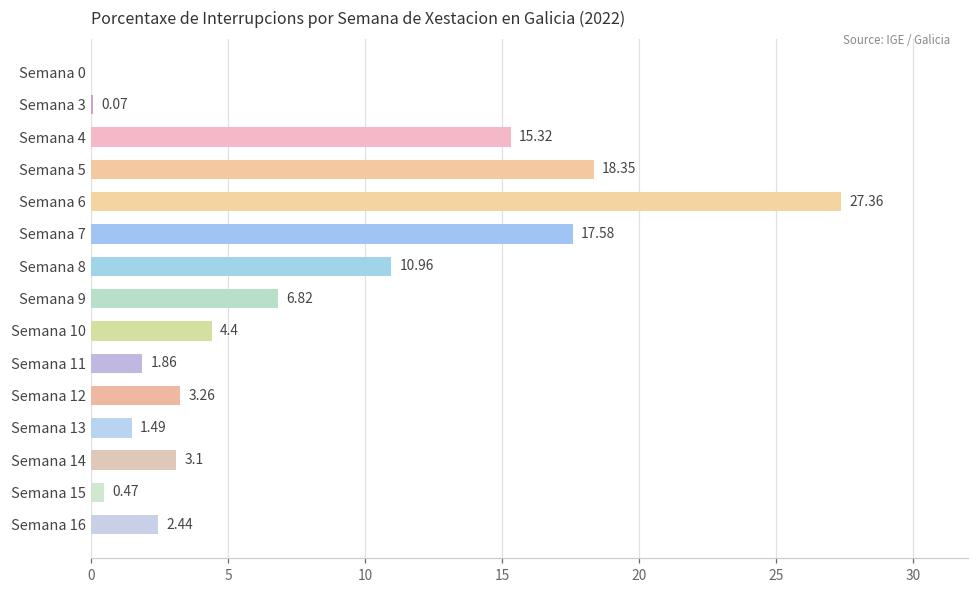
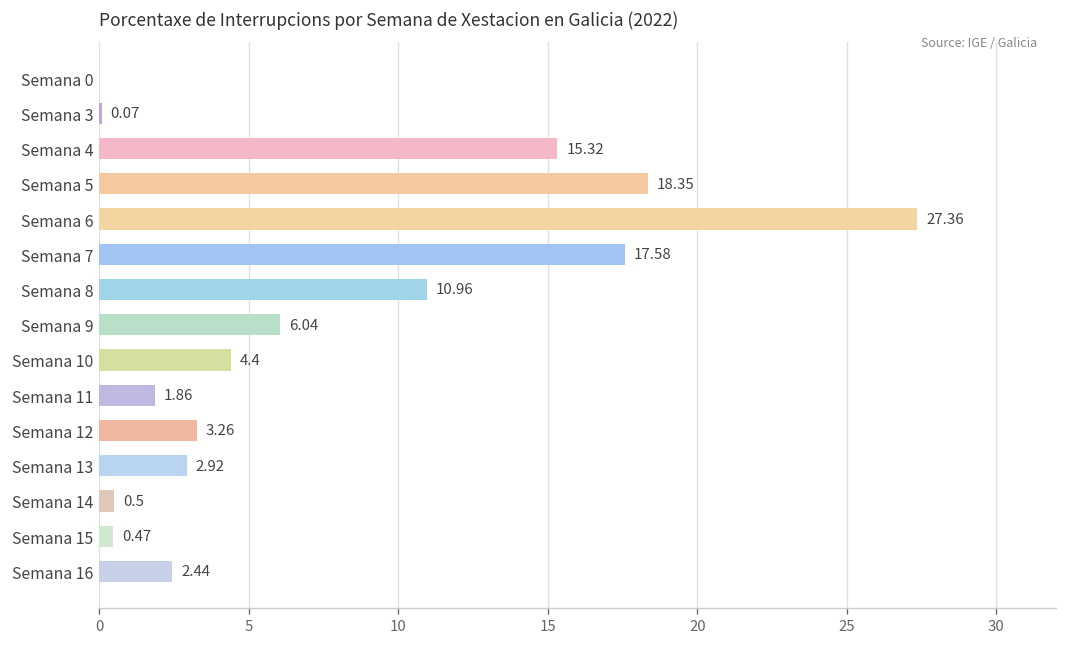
  {
    "Semana 3": 0.07,
    "Semana 4": 15.32,
    "Semana 5": 18.35,
    "Semana 6": 27.36,
    "Semana 7": 17.58,
    "Semana 8": 10.96,
-   "Semana 9": 6.82,
+   "Semana 9": 6.04,
    "Semana 10": 4.4,
    "Semana 11": 1.86,
    "Semana 12": 3.26,
-   "Semana 13": 1.49,
-   "Semana 14": 3.1,
+   "Semana 13": 2.92,
+   "Semana 14": 0.5,
    "Semana 15": 0.47,
    "Semana 16": 2.44
  }
